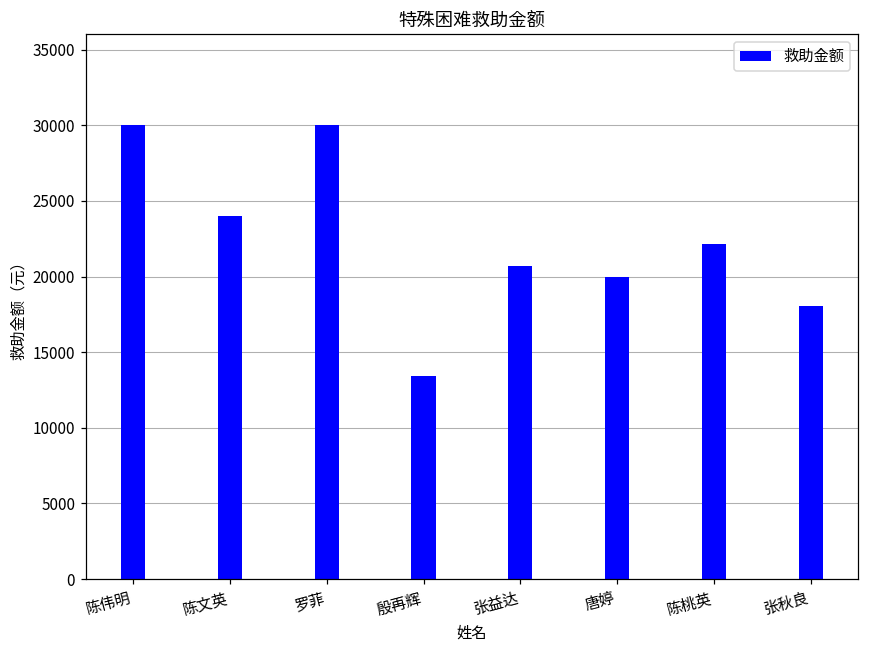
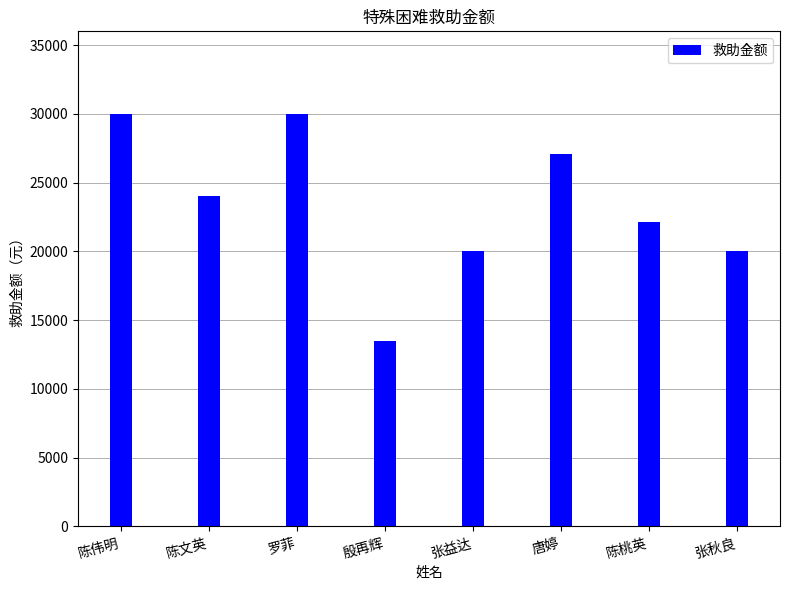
  {
    "陈伟明": 30000,
    "陈文英": 24000,
    "罗菲": 30000,
    "殷再辉": 13400,
-   "张益达": 20700,
-   "唐婷": 20000,
+   "张益达": 20000,
+   "唐婷": 27100,
    "陈桃英": 22100,
-   "张秋良": 18100
+   "张秋良": 20000
  }
